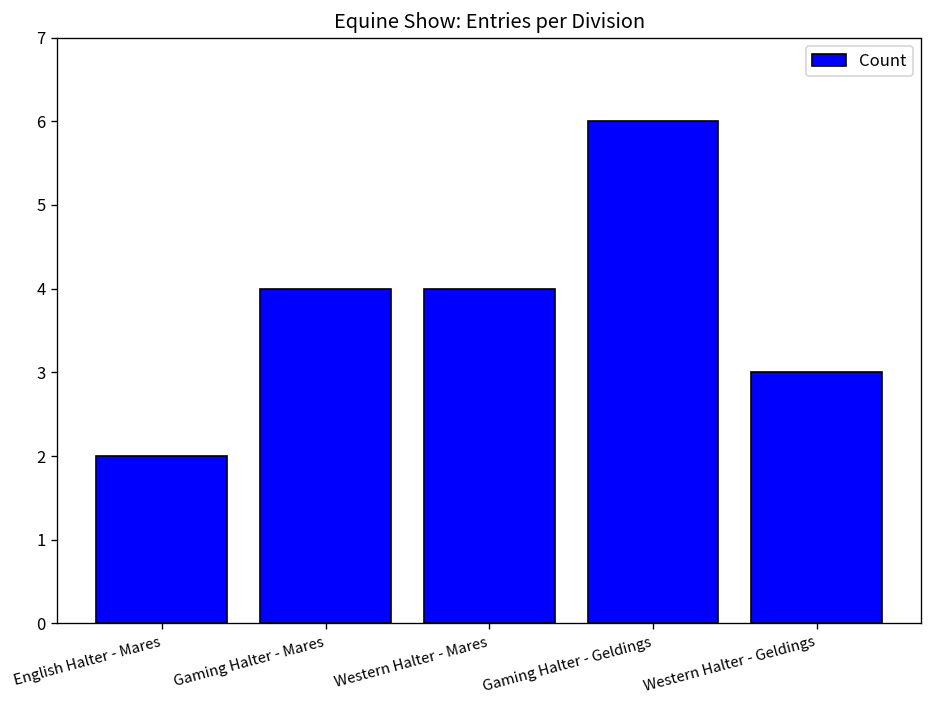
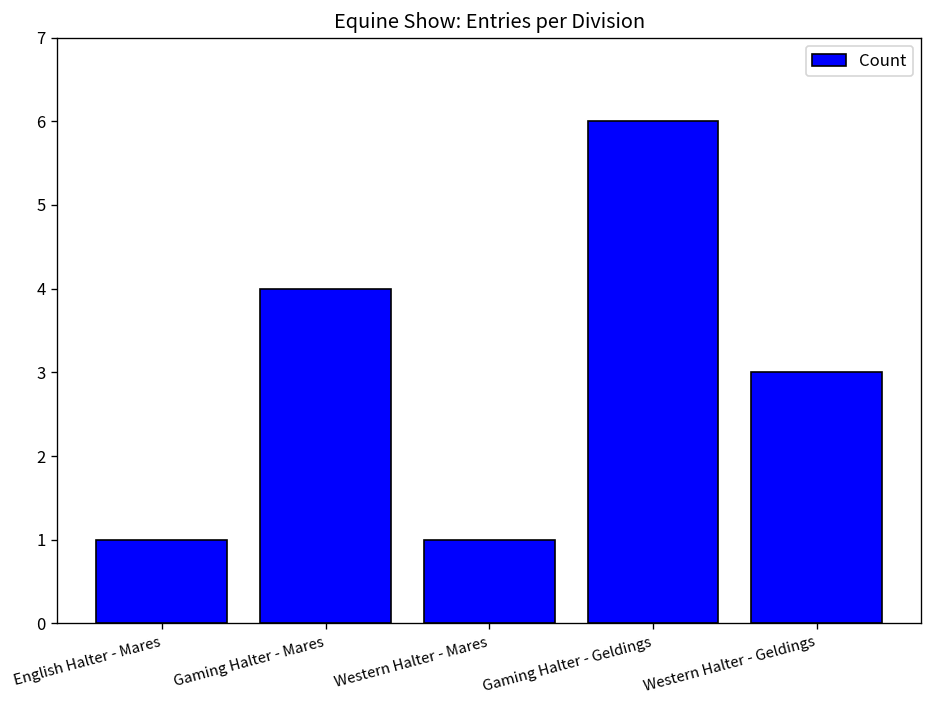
  {
-   "English Halter - Mares": 2,
+   "English Halter - Mares": 1,
    "Gaming Halter - Mares": 4,
-   "Western Halter - Mares": 4,
+   "Western Halter - Mares": 1,
    "Gaming Halter - Geldings": 6,
    "Western Halter - Geldings": 3
  }
